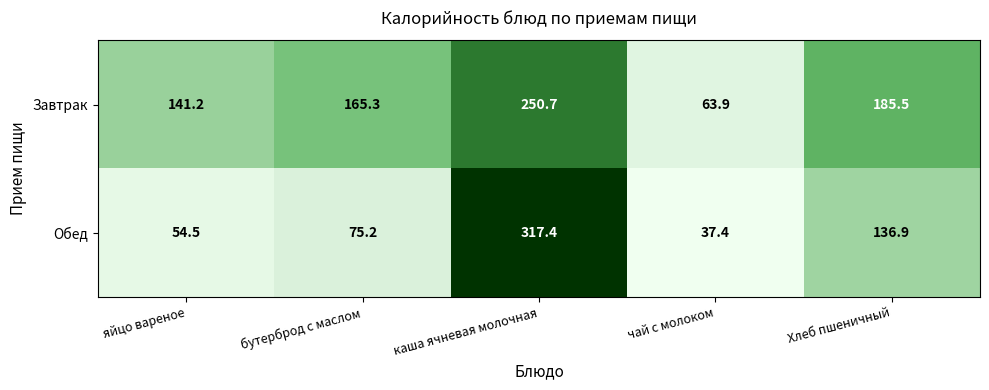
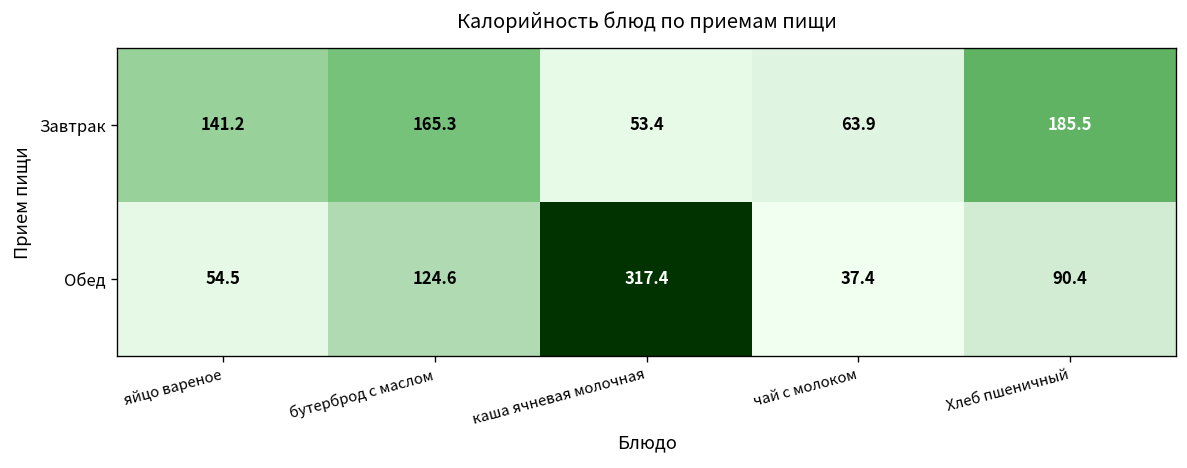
  {
    "Завтрак": {
      "яйцо вареное": 141.2,
      "бутерброд с маслом": 165.3,
-     "каша ячневая молочная": 250.7,
+     "каша ячневая молочная": 53.4,
      "чай с молоком": 63.9,
      "Хлеб пшеничный": 185.5
    },
    "Обед": {
      "яйцо вареное": 54.5,
-     "бутерброд с маслом": 75.2,
+     "бутерброд с маслом": 124.6,
      "каша ячневая молочная": 317.4,
      "чай с молоком": 37.4,
-     "Хлеб пшеничный": 136.9
+     "Хлеб пшеничный": 90.4
    }
  }
